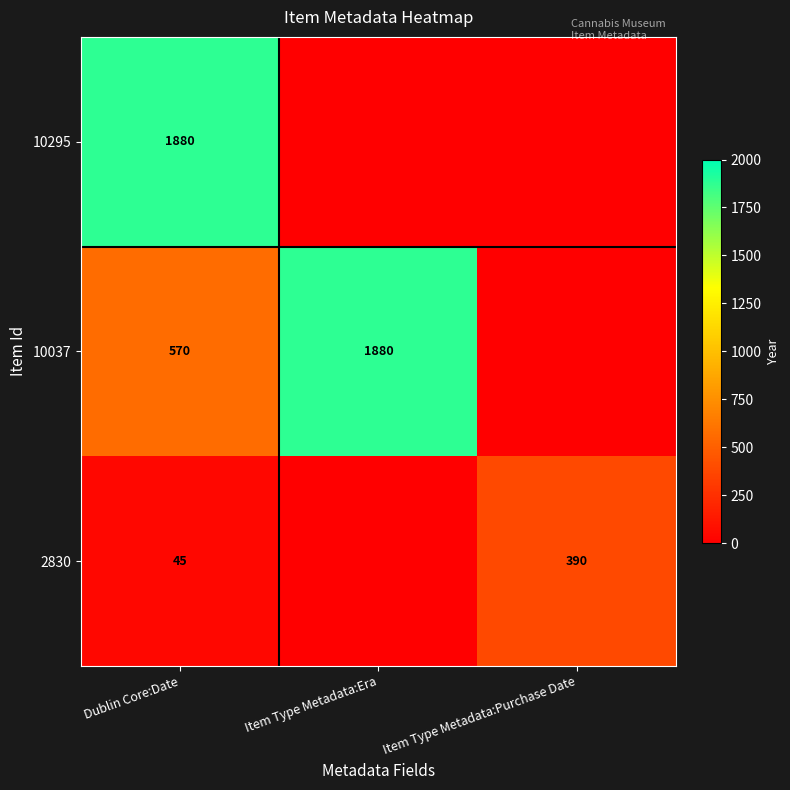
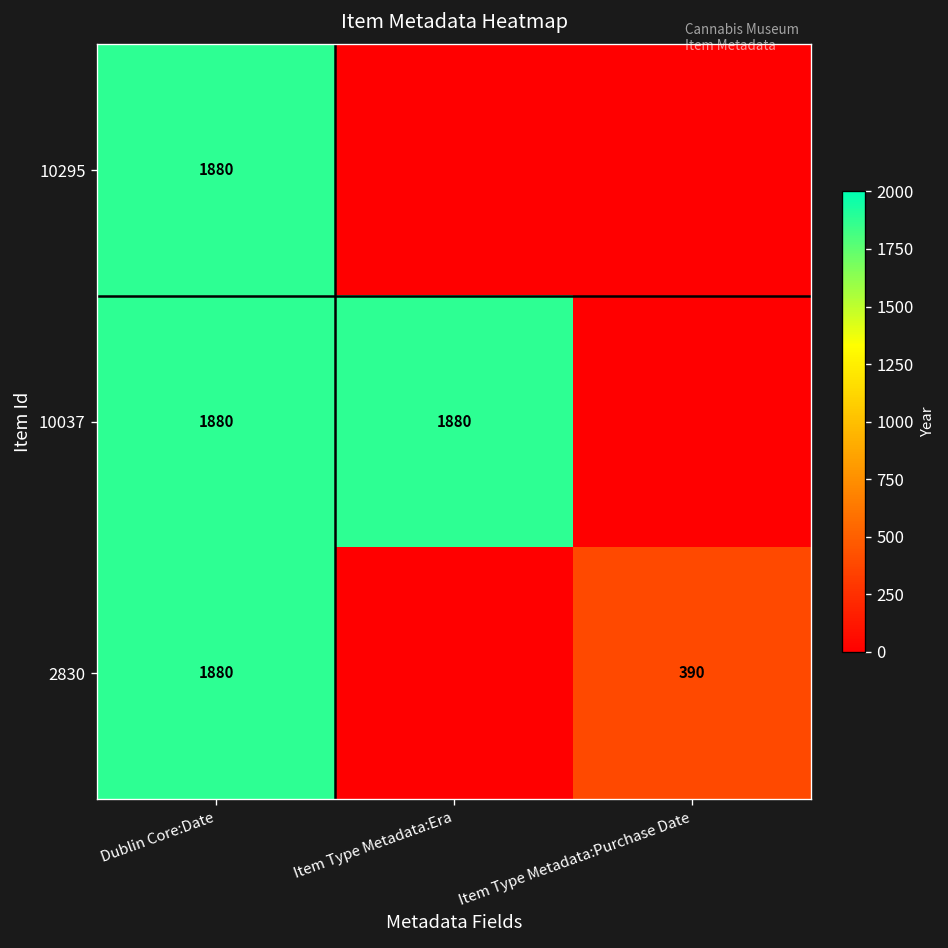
  {
    "10295": {
      "Dublin Core:Date": 1880
    },
    "10037": {
-     "Dublin Core:Date": 570,
+     "Dublin Core:Date": 1880,
      "Item Type Metadata:Era": 1880
    },
    "2830": {
-     "Dublin Core:Date": 45,
+     "Dublin Core:Date": 1880,
      "Item Type Metadata:Purchase Date": 390
    }
  }
